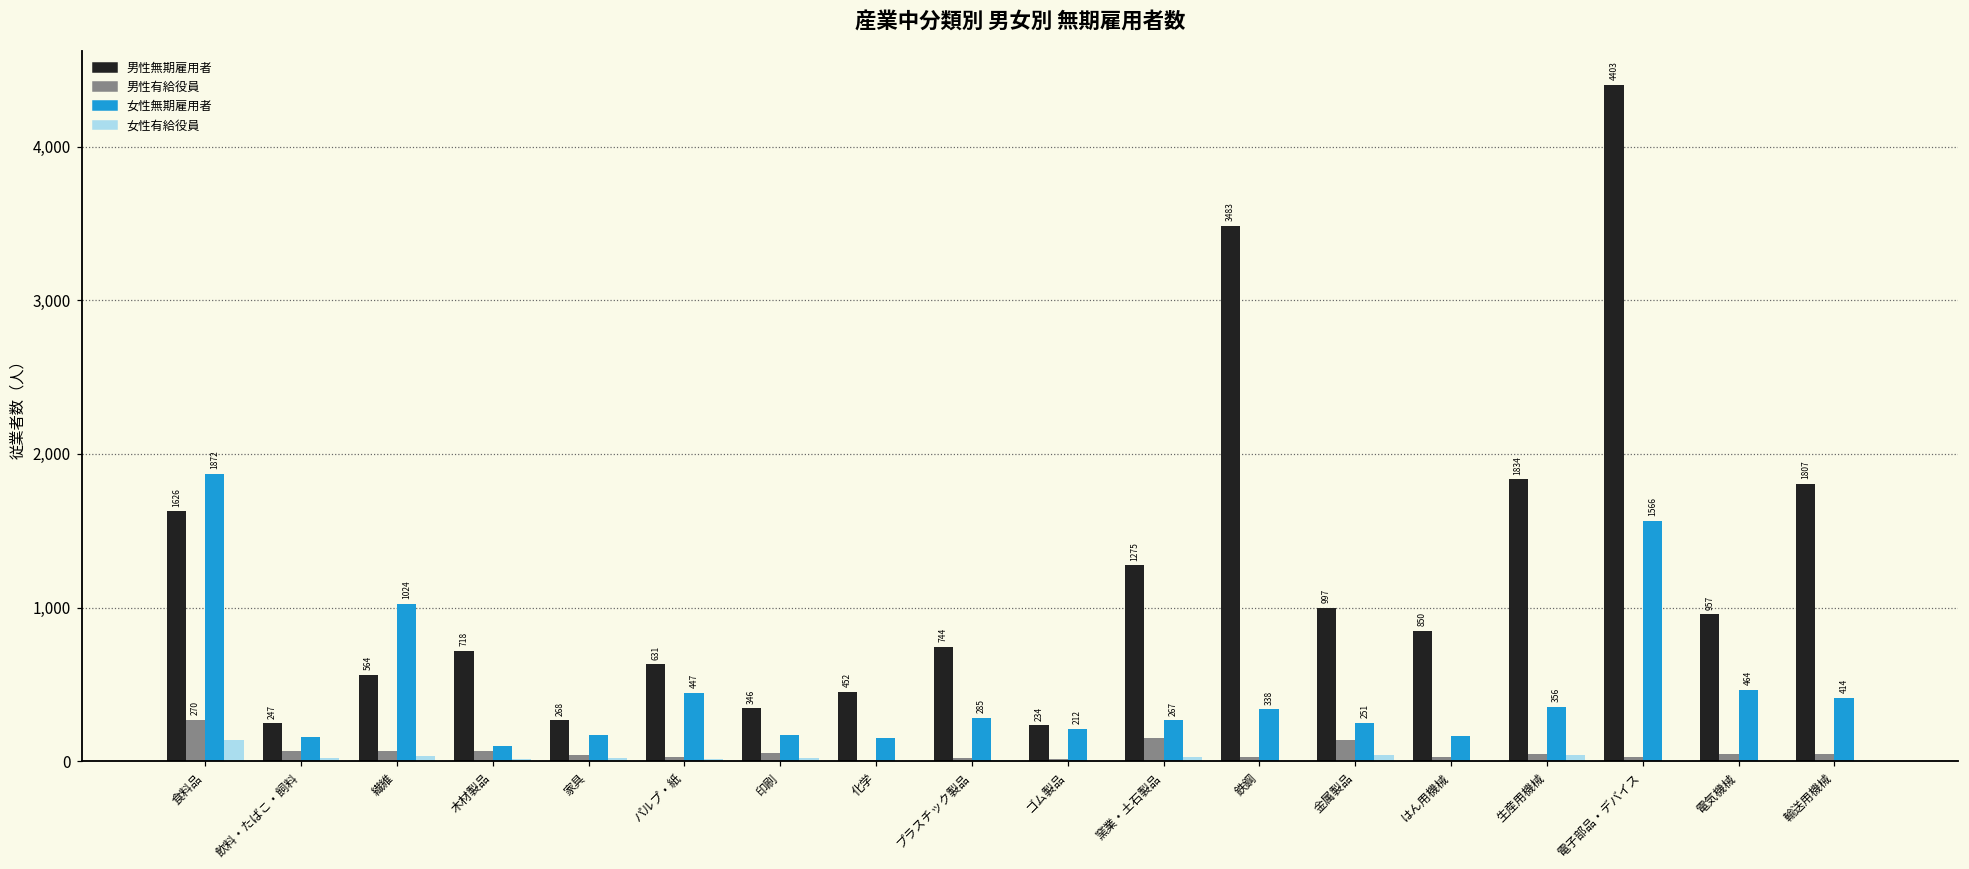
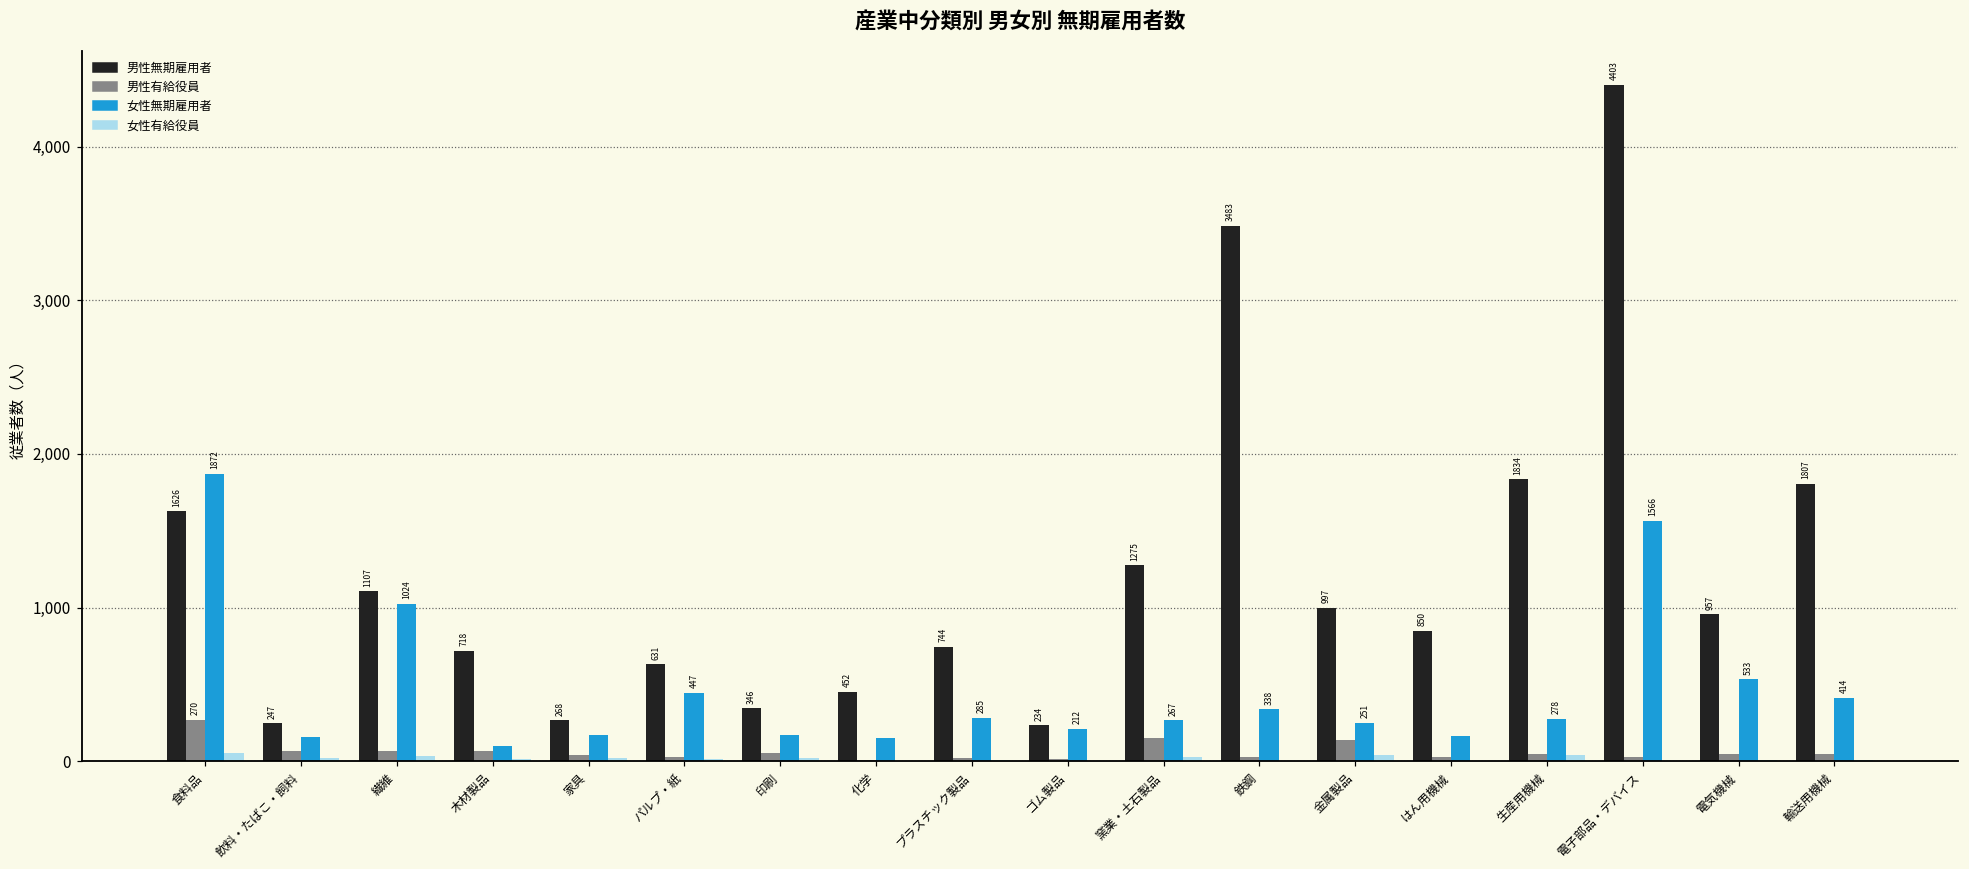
  {
    "男性無期雇用者": {
      "食料品": 1626,
      "飲料・たばこ・飼料": 247,
-     "繊維": 564,
+     "繊維": 1107,
      "木材製品": 718,
      "家具": 268,
      "パルプ・紙": 631,
      "印刷": 346,
      "化学": 452,
      "プラスチック製品": 744,
      "ゴム製品": 234,
      "窯業・土石製品": 1275,
      "鉄鋼": 3483,
      "金属製品": 997,
      "はん用機械": 850,
      "生産用機械": 1834,
      "電子部品・デバイス": 4403,
      "電気機械": 957,
      "輸送用機械": 1807
    },
    "男性有給役員": {
      "食料品": 270
    },
    "女性無期雇用者": {
      "食料品": 1872,
      "繊維": 1024,
      "パルプ・紙": 447,
      "プラスチック製品": 285,
      "ゴム製品": 212,
      "窯業・土石製品": 267,
      "鉄鋼": 338,
      "金属製品": 251,
-     "生産用機械": 356,
+     "生産用機械": 278,
      "電子部品・デバイス": 1566,
-     "電気機械": 464,
+     "電気機械": 533,
      "輸送用機械": 414
    },
    "女性有給役員": {
-     "食料品": 140,
+     "食料品": 50,
      "飲料・たばこ・飼料": 20,
      "繊維": 30,
      "家具": 20,
      "印刷": 20,
      "化学": 0,
      "窯業・土石製品": 30,
      "金属製品": 40,
      "生産用機械": 40
    }
  }
